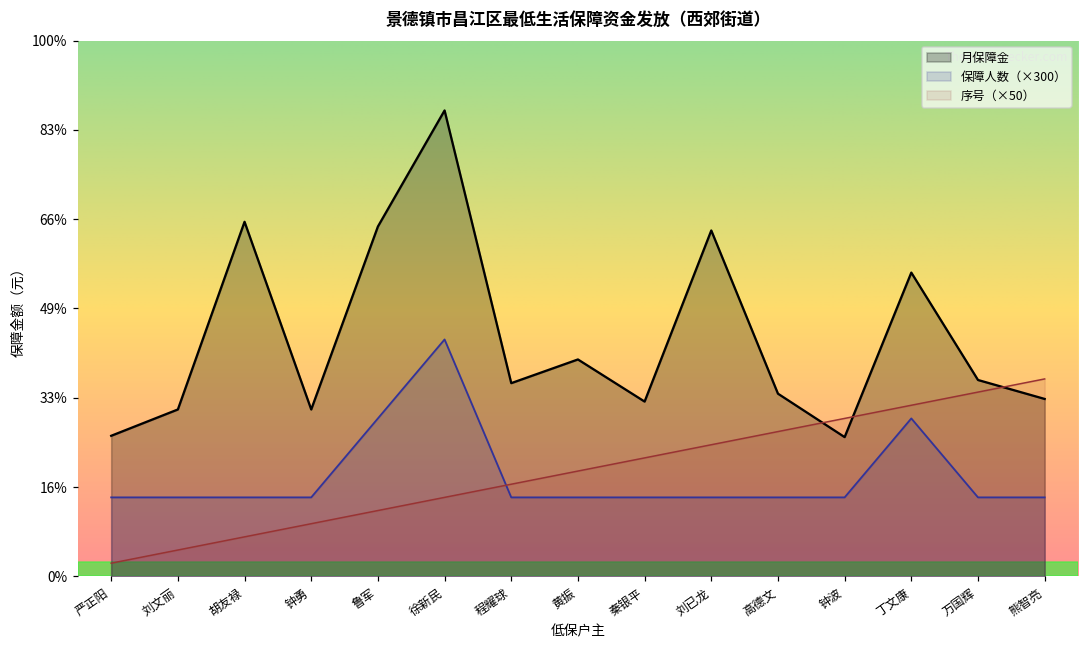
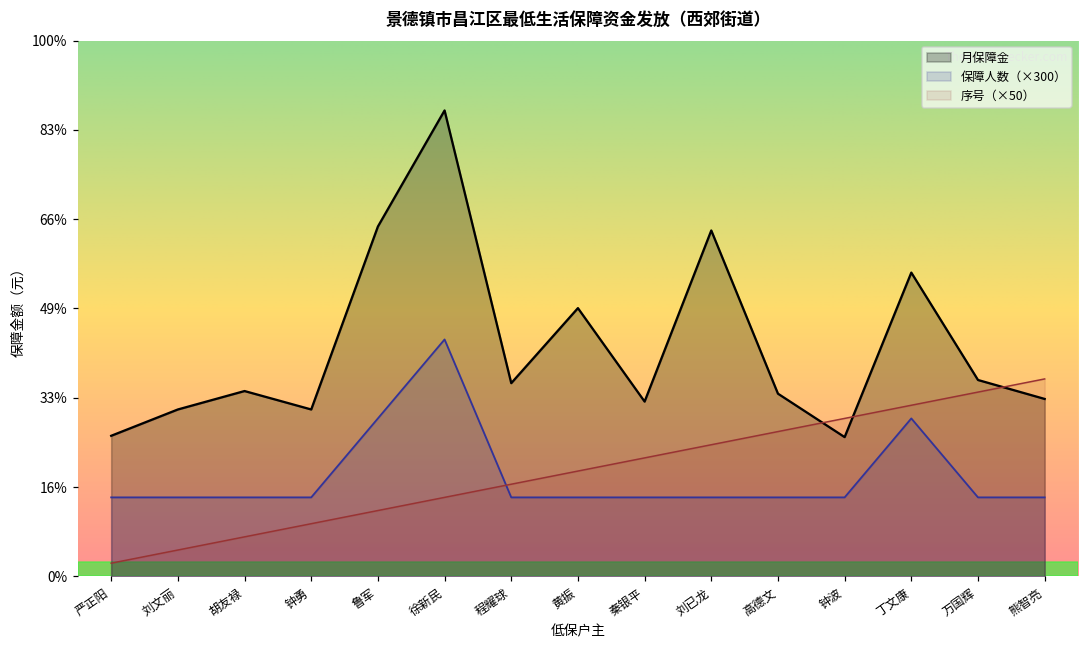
  {
    "月保障金": {
      "严正阳": "26%",
      "刘文丽": "31%",
-     "胡友禄": "66%",
+     "胡友禄": "35%",
      "钟勇": "31%",
      "鲁军": "65%",
      "徐新民": "87%",
      "程耀球": "36%",
-     "黄振": "40%",
+     "黄振": "50%",
      "秦银平": "33%",
      "刘已龙": "65%",
      "高德文": "34%",
      "钟波": "26%",
      "丁文康": "57%",
      "万国辉": "37%",
      "熊智亮": "33%"
    }
  }
